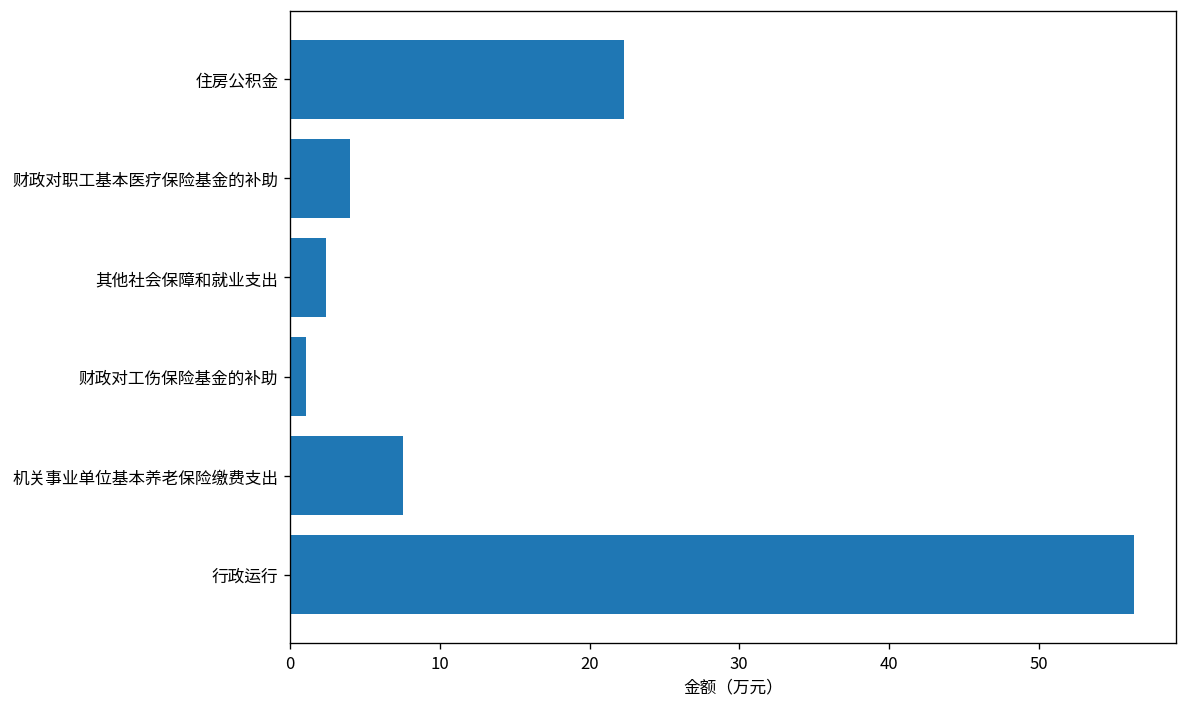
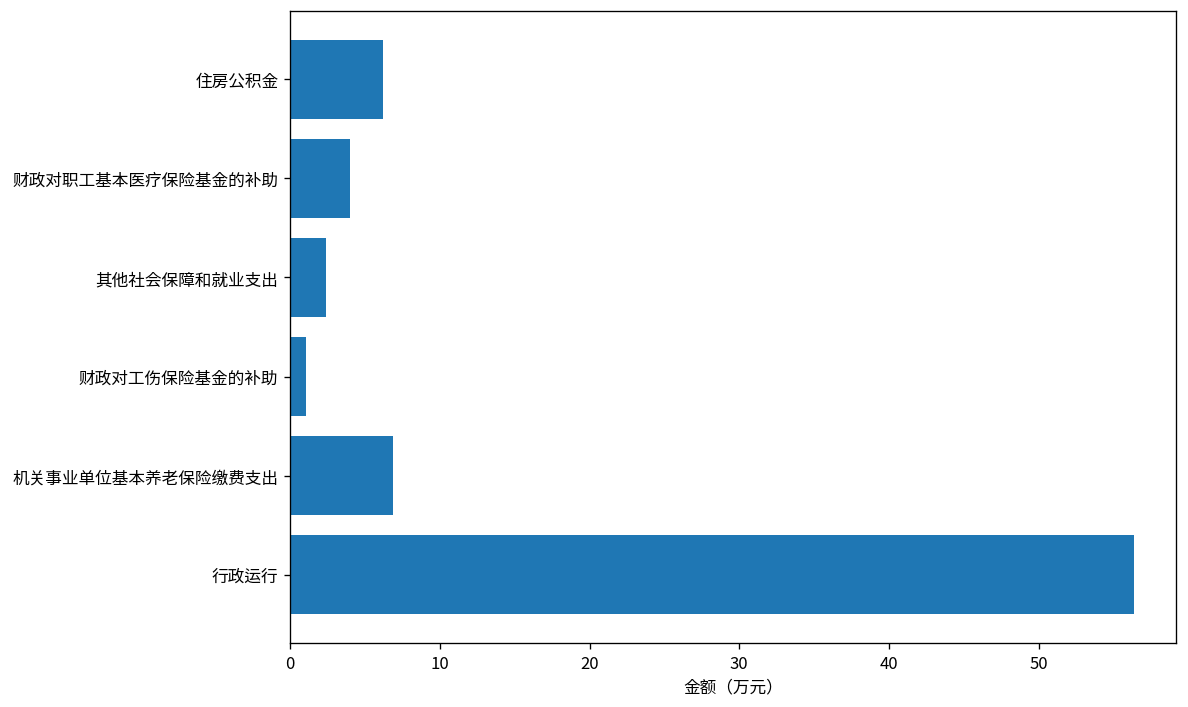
  {
-   "住房公积金": 22.3,
+   "住房公积金": 6.2,
    "财政对职工基本医疗保险基金的补助": 4.0,
    "其他社会保障和就业支出": 2.4,
    "财政对工伤保险基金的补助": 1.1,
-   "机关事业单位基本养老保险缴费支出": 7.6,
+   "机关事业单位基本养老保险缴费支出": 6.9,
    "行政运行": 56.4
  }
